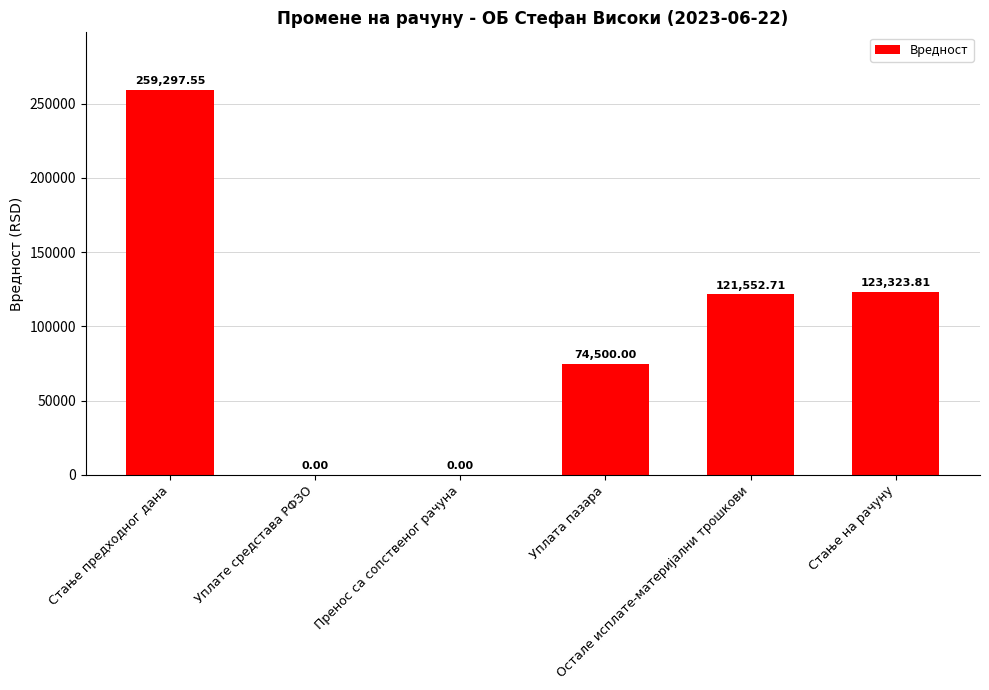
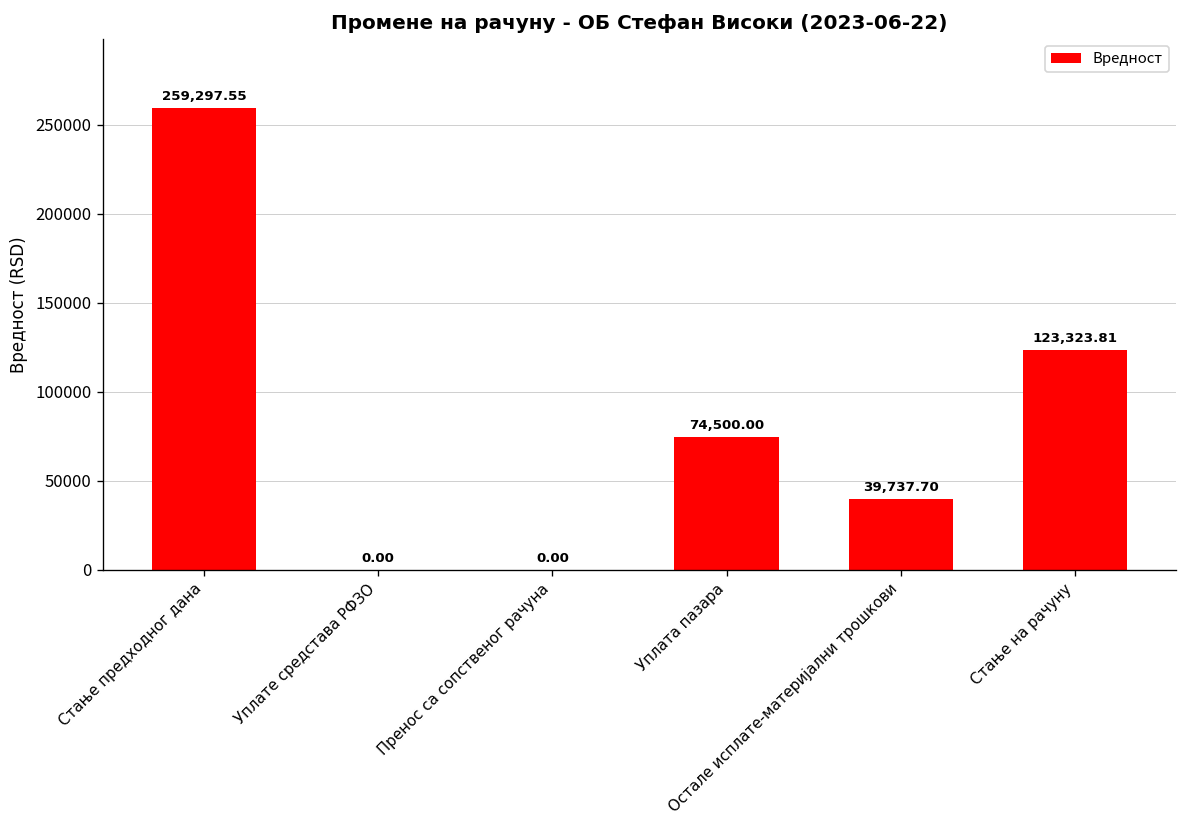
  {
    "Стање предходног дана": "259,297.55",
    "Уплате средстава РФЗО": "0.00",
    "Пренос са сопственог рачуна": "0.00",
    "Уплата пазара": "74,500.00",
-   "Остале исплате-материјални трошкови": "121,552.71",
+   "Остале исплате-материјални трошкови": "39,737.70",
    "Стање на рачуну": "123,323.81"
  }
